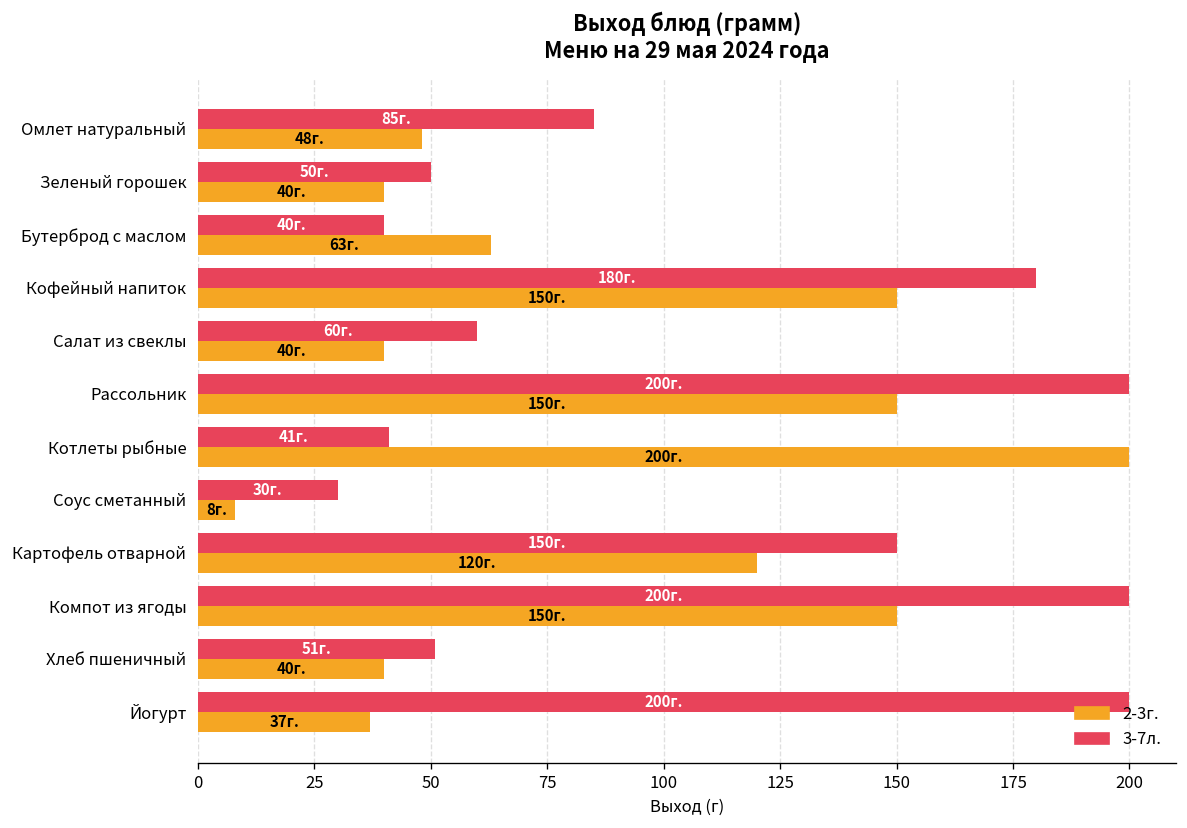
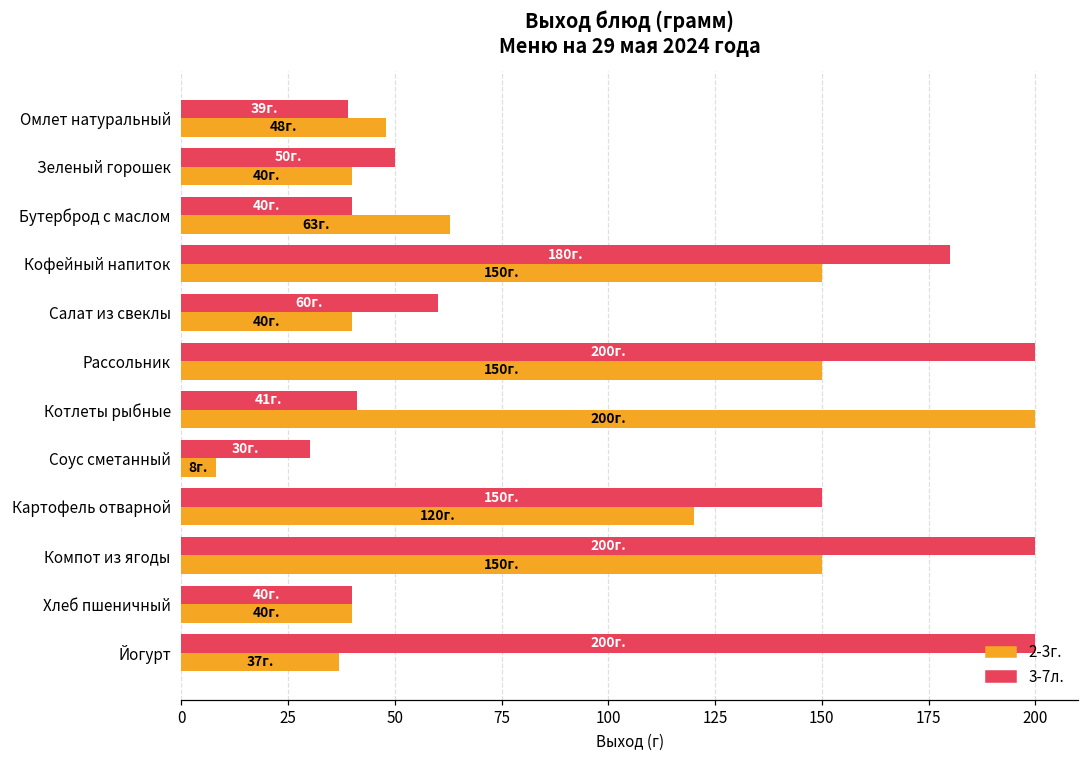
  {
    "2-3г.": {
      "Омлет натуральный": "48г.",
      "Зеленый горошек": "40г.",
      "Бутерброд с маслом": "63г.",
      "Кофейный напиток": "150г.",
      "Салат из свеклы": "40г.",
      "Рассольник": "150г.",
      "Котлеты рыбные": "200г.",
      "Соус сметанный": "8г.",
      "Картофель отварной": "120г.",
      "Компот из ягоды": "150г.",
      "Хлеб пшеничный": "40г.",
      "Йогурт": "37г."
    },
    "3-7л.": {
-     "Омлет натуральный": "85г.",
+     "Омлет натуральный": "39г.",
      "Зеленый горошек": "50г.",
      "Бутерброд с маслом": "40г.",
      "Кофейный напиток": "180г.",
      "Салат из свеклы": "60г.",
      "Рассольник": "200г.",
      "Котлеты рыбные": "41г.",
      "Соус сметанный": "30г.",
      "Картофель отварной": "150г.",
      "Компот из ягоды": "200г.",
-     "Хлеб пшеничный": "51г.",
+     "Хлеб пшеничный": "40г.",
      "Йогурт": "200г."
    }
  }
